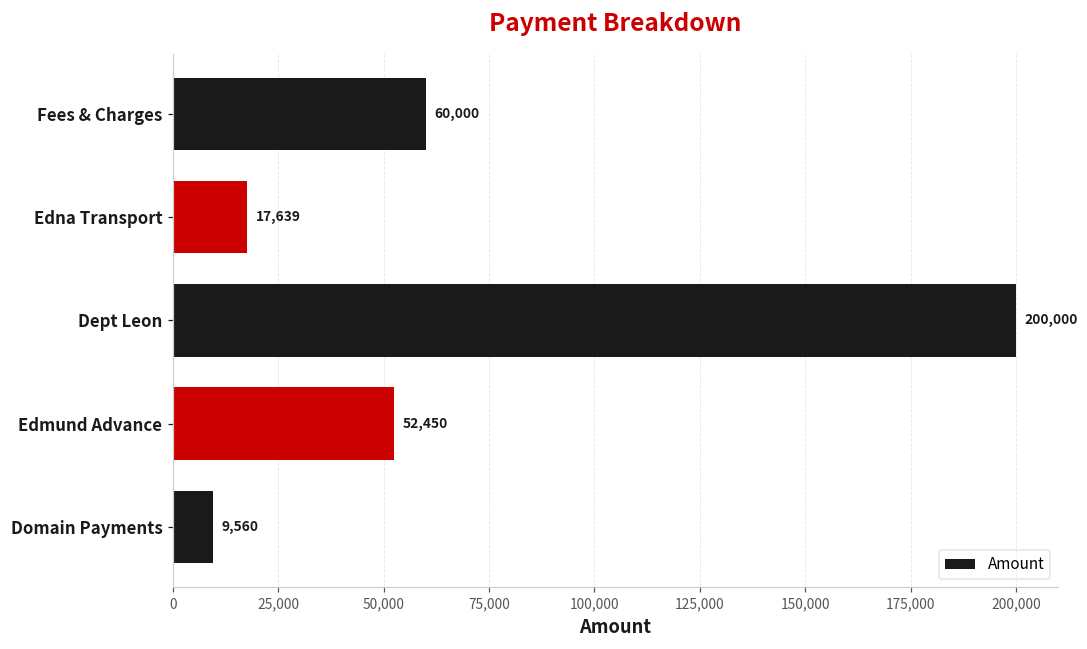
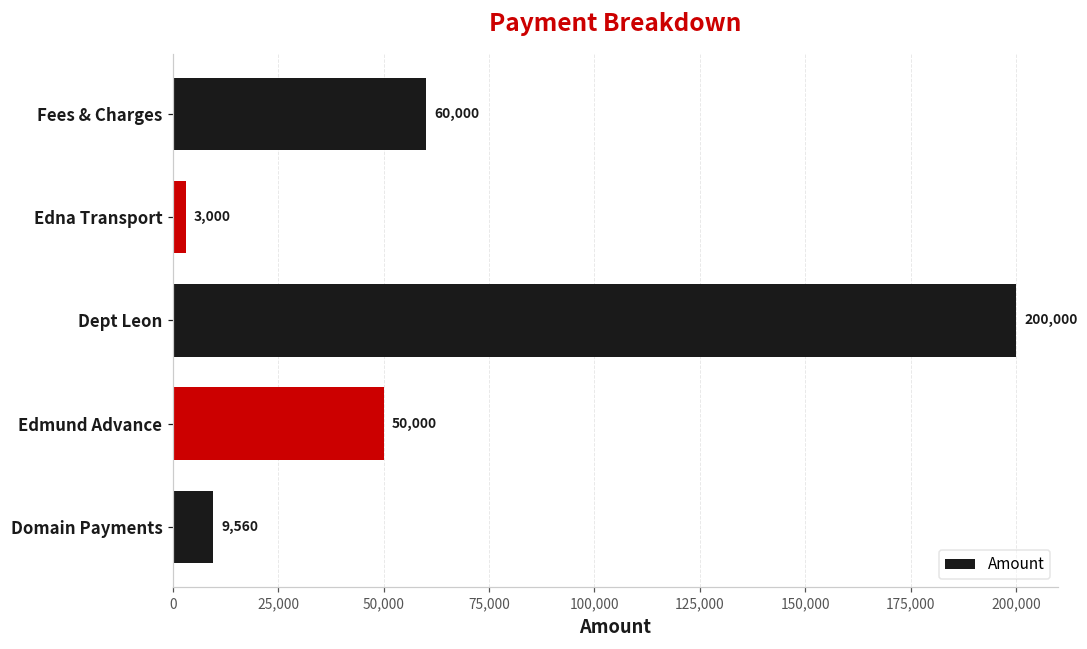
  {
    "Fees & Charges": "60,000",
-   "Edna Transport": "17,639",
+   "Edna Transport": "3,000",
    "Dept Leon": "200,000",
-   "Edmund Advance": "52,450",
+   "Edmund Advance": "50,000",
    "Domain Payments": "9,560"
  }
